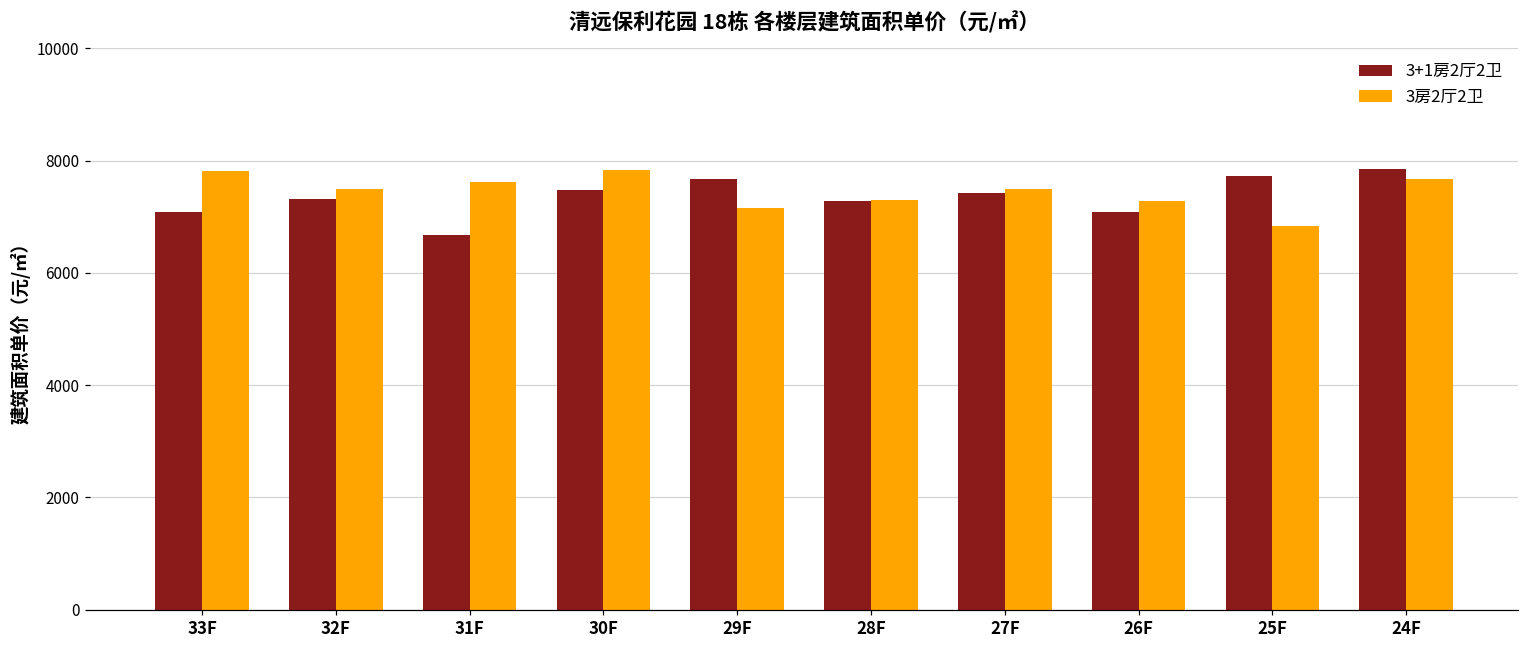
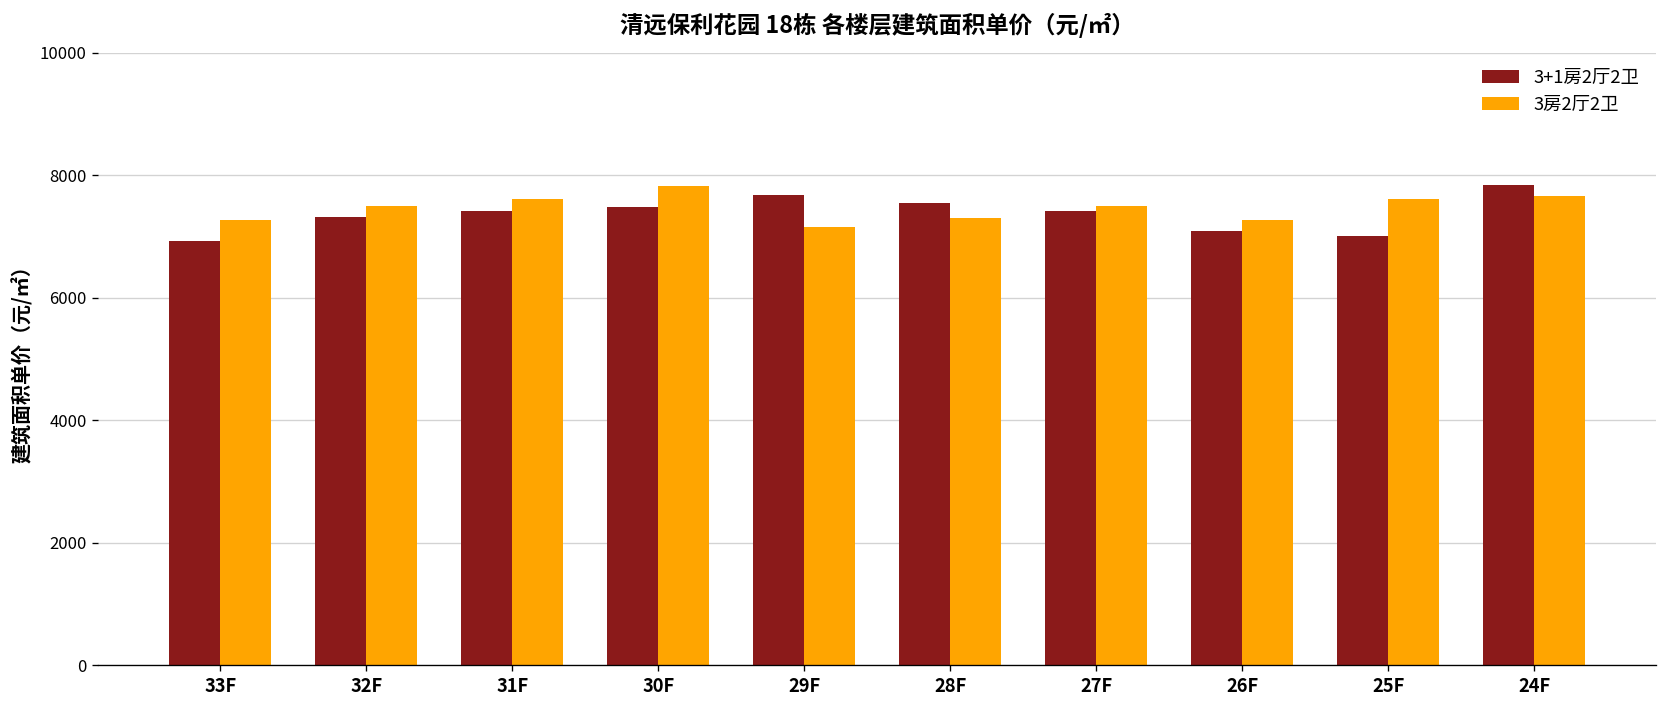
  {
    "3+1房2厅2卫": {
-     "33F": 7100,
+     "33F": 6900,
      "32F": 7300,
-     "31F": 6700,
+     "31F": 7400,
      "30F": 7500,
      "29F": 7700,
-     "28F": 7300,
+     "28F": 7500,
      "27F": 7400,
      "26F": 7100,
-     "25F": 7700,
+     "25F": 7000,
      "24F": 7800
    },
    "3房2厅2卫": {
-     "33F": 7800,
+     "33F": 7300,
      "32F": 7500,
      "31F": 7600,
      "30F": 7800,
      "29F": 7100,
      "28F": 7300,
      "27F": 7500,
      "26F": 7300,
-     "25F": 6800,
+     "25F": 7600,
      "24F": 7700
    }
  }
